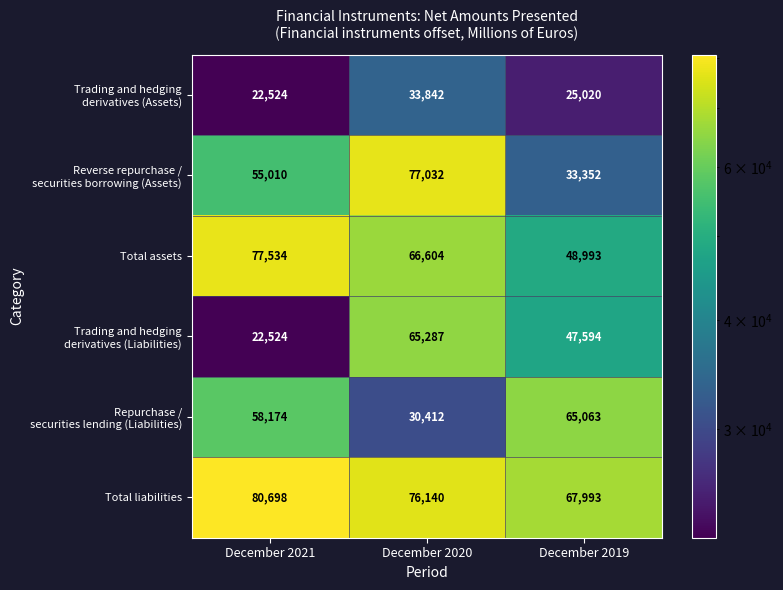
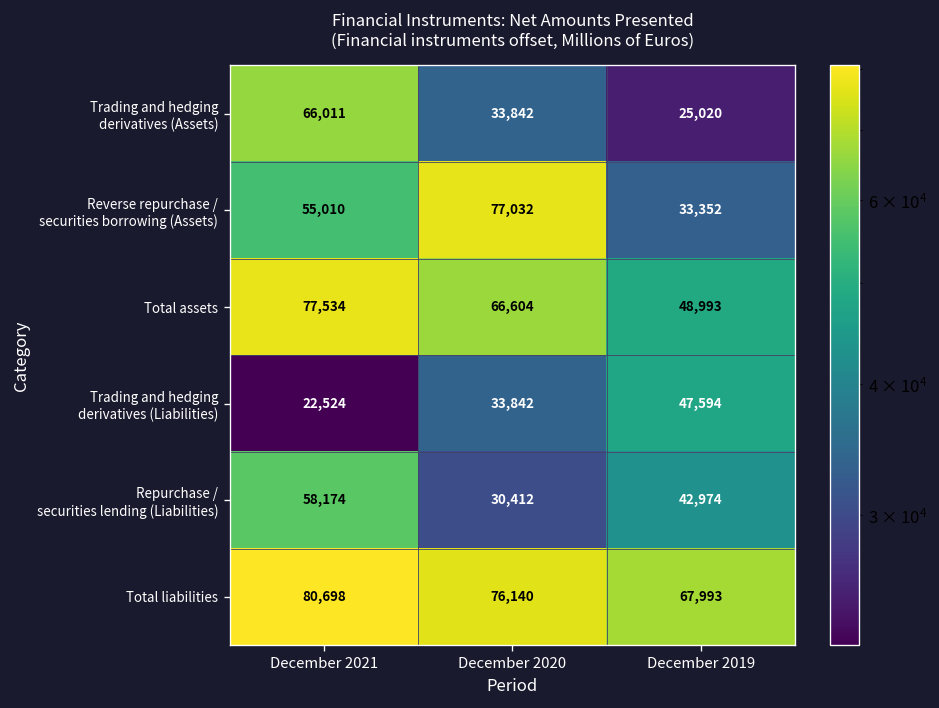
  {
    "Trading and hedging derivatives (Assets)": {
-     "December 2021": "22,524",
+     "December 2021": "66,011",
      "December 2020": "33,842",
      "December 2019": "25,020"
    },
    "Reverse repurchase / securities borrowing (Assets)": {
      "December 2021": "55,010",
      "December 2020": "77,032",
      "December 2019": "33,352"
    },
    "Total assets": {
      "December 2021": "77,534",
      "December 2020": "66,604",
      "December 2019": "48,993"
    },
    "Trading and hedging derivatives (Liabilities)": {
      "December 2021": "22,524",
-     "December 2020": "65,287",
+     "December 2020": "33,842",
      "December 2019": "47,594"
    },
    "Repurchase / securities lending (Liabilities)": {
      "December 2021": "58,174",
      "December 2020": "30,412",
-     "December 2019": "65,063"
+     "December 2019": "42,974"
    },
    "Total liabilities": {
      "December 2021": "80,698",
      "December 2020": "76,140",
      "December 2019": "67,993"
    }
  }
